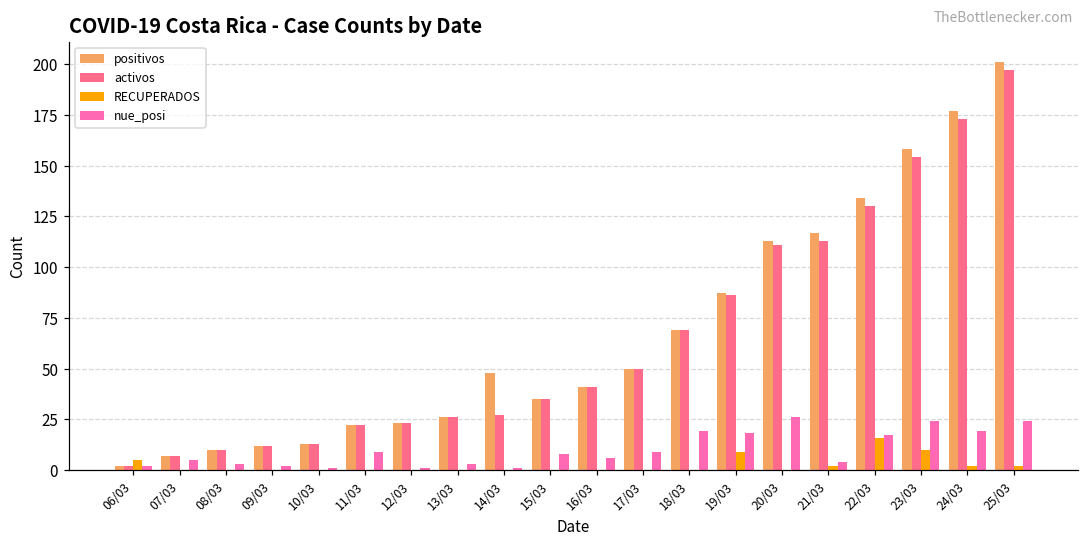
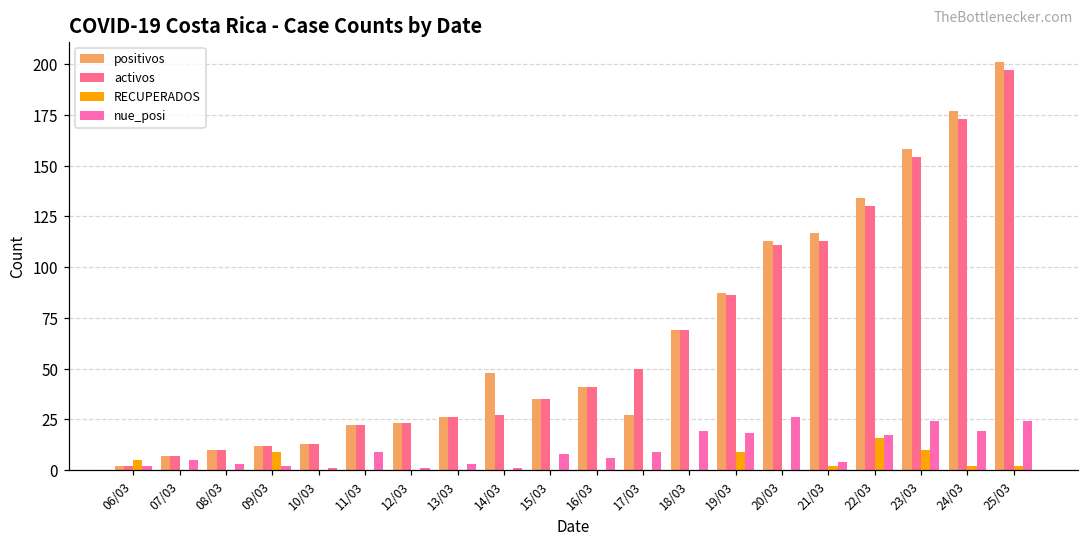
  {
    "positivos": {
      "06/03": 2,
      "07/03": 7,
      "08/03": 10,
      "09/03": 12,
      "10/03": 13,
      "11/03": 22,
      "12/03": 23,
      "13/03": 26,
      "14/03": 48,
      "15/03": 35,
      "16/03": 41,
-     "17/03": 50,
+     "17/03": 27,
      "18/03": 69,
      "19/03": 87,
      "20/03": 113,
      "21/03": 117,
      "22/03": 134,
      "23/03": 158,
      "24/03": 177,
      "25/03": 201
    },
    "RECUPERADOS": {
      "06/03": 5,
      "07/03": 0,
      "08/03": 0,
-     "09/03": 0,
+     "09/03": 9,
      "10/03": 0,
      "11/03": 0,
      "12/03": 0,
      "13/03": 0,
      "14/03": 0,
      "15/03": 0,
      "16/03": 0,
      "17/03": 0,
      "18/03": 0,
      "19/03": 9,
      "20/03": 0,
      "21/03": 2,
      "22/03": 16,
      "23/03": 10,
      "24/03": 2,
      "25/03": 2
    }
  }
